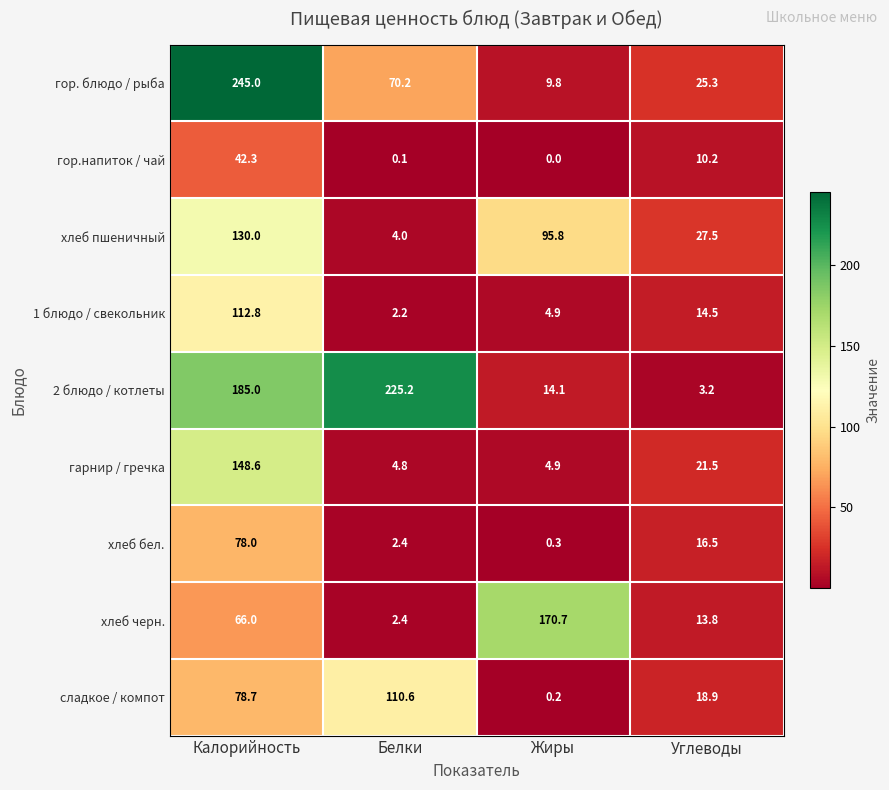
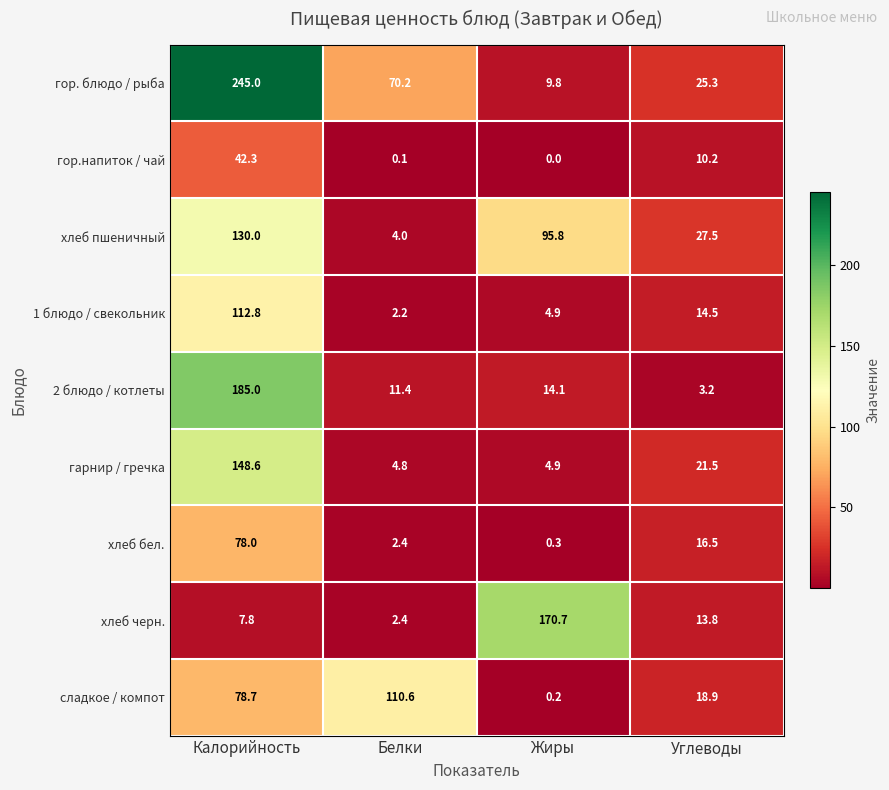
  {
    "гор. блюдо / рыба": {
      "Калорийность": 245.0,
      "Белки": 70.2,
      "Жиры": 9.8,
      "Углеводы": 25.3
    },
    "гор.напиток / чай": {
      "Калорийность": 42.3,
      "Белки": 0.1,
      "Жиры": 0.0,
      "Углеводы": 10.2
    },
    "хлеб пшеничный": {
      "Калорийность": 130.0,
      "Белки": 4.0,
      "Жиры": 95.8,
      "Углеводы": 27.5
    },
    "1 блюдо / свекольник": {
      "Калорийность": 112.8,
      "Белки": 2.2,
      "Жиры": 4.9,
      "Углеводы": 14.5
    },
    "2 блюдо / котлеты": {
      "Калорийность": 185.0,
-     "Белки": 225.2,
+     "Белки": 11.4,
      "Жиры": 14.1,
      "Углеводы": 3.2
    },
    "гарнир / гречка": {
      "Калорийность": 148.6,
      "Белки": 4.8,
      "Жиры": 4.9,
      "Углеводы": 21.5
    },
    "хлеб бел.": {
      "Калорийность": 78.0,
      "Белки": 2.4,
      "Жиры": 0.3,
      "Углеводы": 16.5
    },
    "хлеб черн.": {
-     "Калорийность": 66.0,
+     "Калорийность": 7.8,
      "Белки": 2.4,
      "Жиры": 170.7,
      "Углеводы": 13.8
    },
    "сладкое / компот": {
      "Калорийность": 78.7,
      "Белки": 110.6,
      "Жиры": 0.2,
      "Углеводы": 18.9
    }
  }
